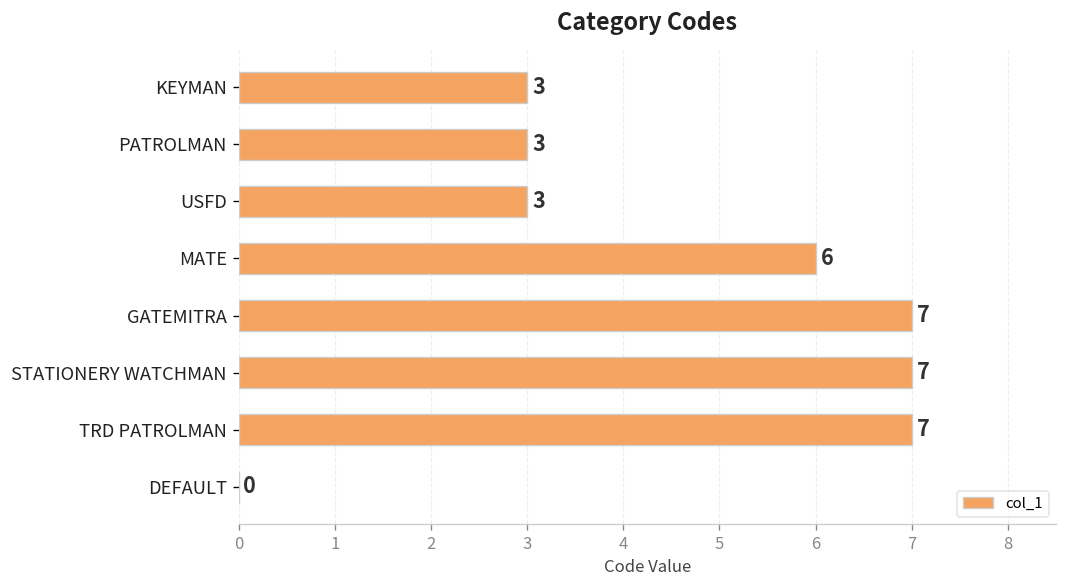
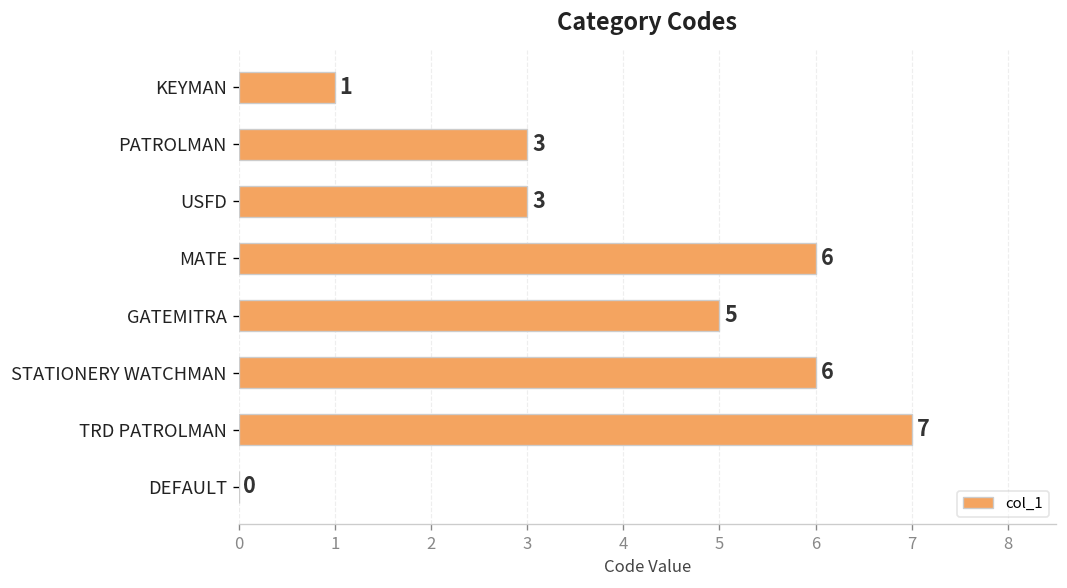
  {
-   "KEYMAN": 3,
+   "KEYMAN": 1,
    "PATROLMAN": 3,
    "USFD": 3,
    "MATE": 6,
-   "GATEMITRA": 7,
-   "STATIONERY WATCHMAN": 7,
+   "GATEMITRA": 5,
+   "STATIONERY WATCHMAN": 6,
    "TRD PATROLMAN": 7,
    "DEFAULT": 0
  }
